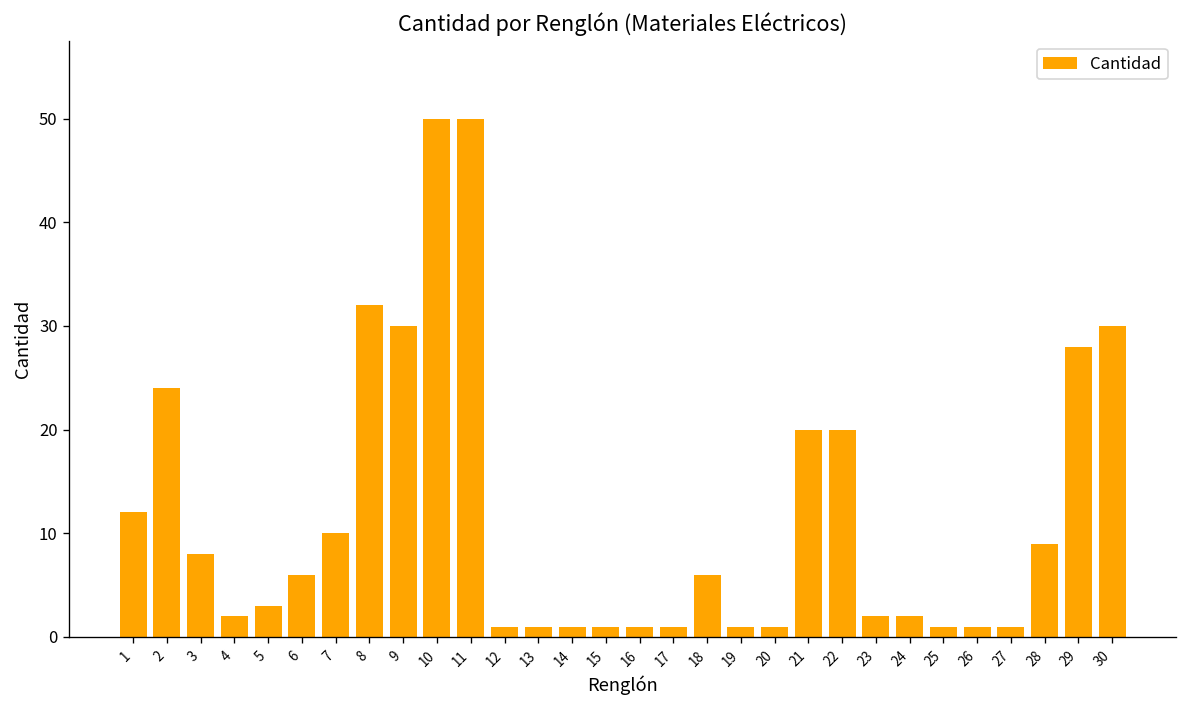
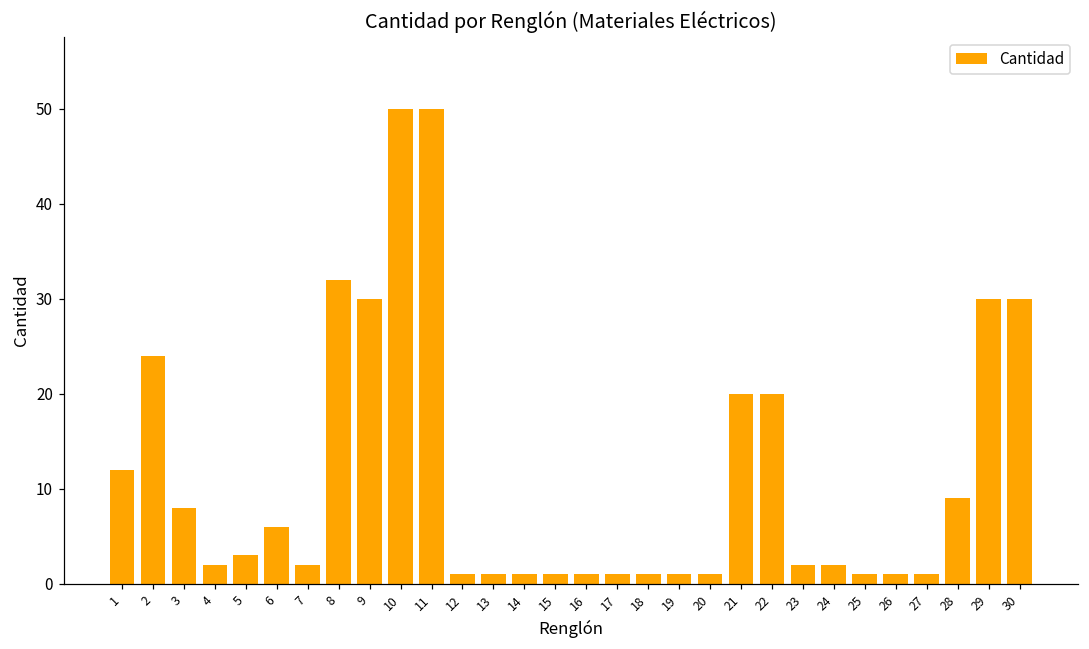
  {
    "1": 12,
    "2": 24,
    "3": 8,
    "4": 2,
    "5": 3,
    "6": 6,
-   "7": 10,
+   "7": 2,
    "8": 32,
    "9": 30,
    "10": 50,
    "11": 50,
    "12": 1,
    "13": 1,
    "14": 1,
    "15": 1,
    "16": 1,
    "17": 1,
-   "18": 6,
+   "18": 1,
    "19": 1,
    "20": 1,
    "21": 20,
    "22": 20,
    "23": 2,
    "24": 2,
    "25": 1,
    "26": 1,
    "27": 1,
    "28": 9,
-   "29": 28,
+   "29": 30,
    "30": 30
  }
